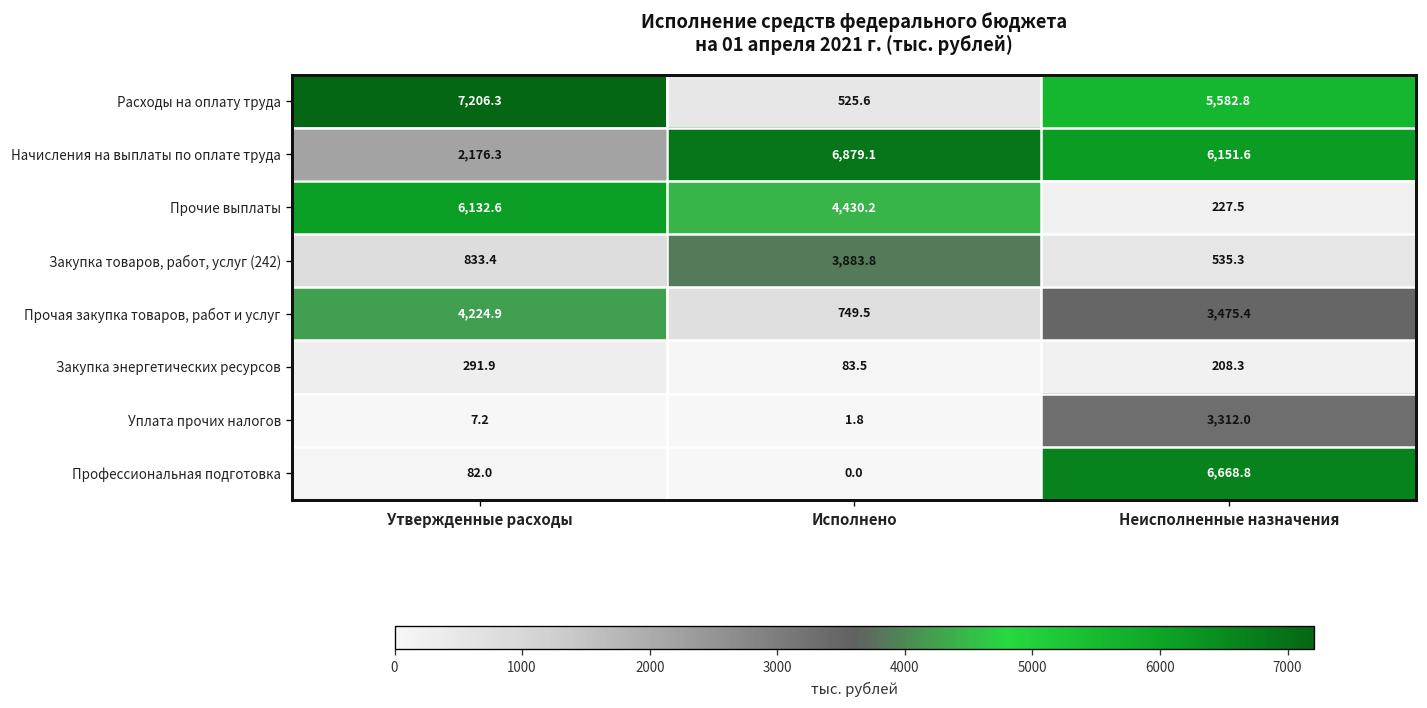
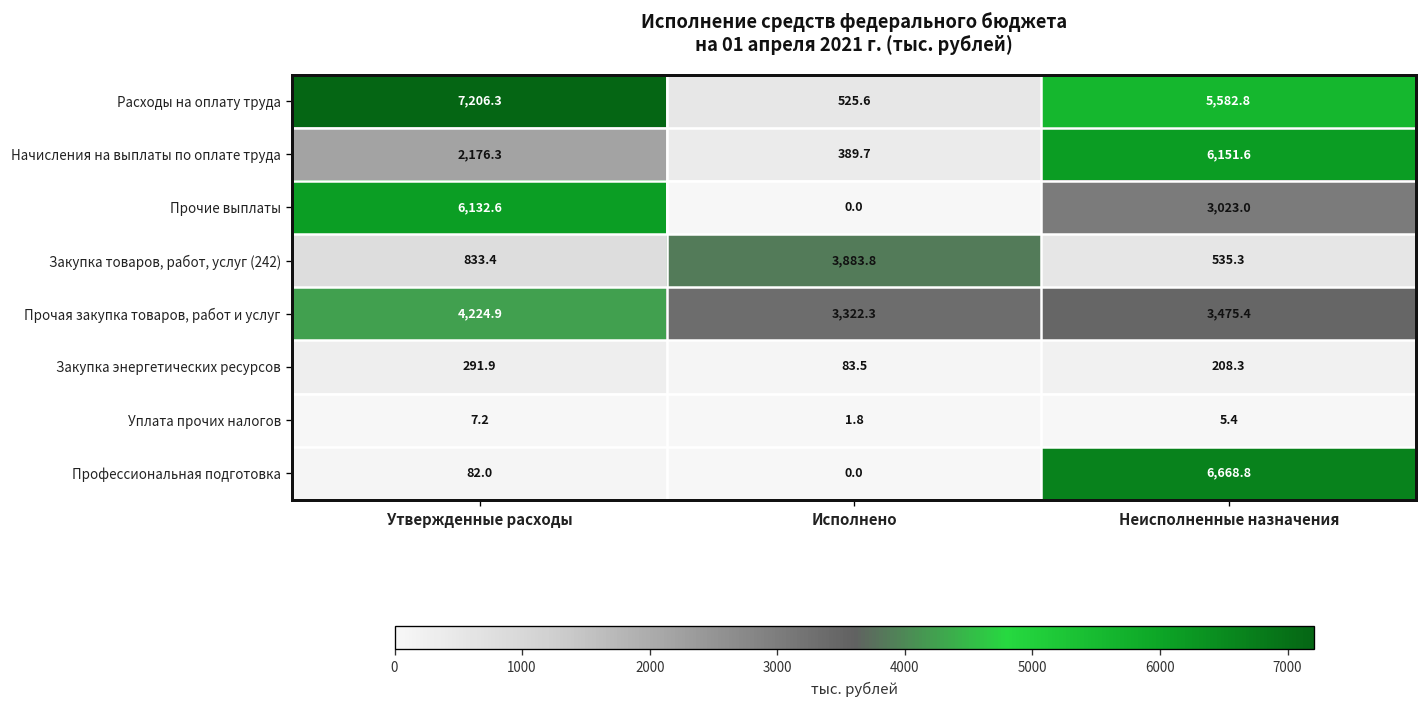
  {
    "Расходы на оплату труда": {
      "Утвержденные расходы": "7,206.3",
      "Исполнено": "525.6",
      "Неисполненные назначения": "5,582.8"
    },
    "Начисления на выплаты по оплате труда": {
      "Утвержденные расходы": "2,176.3",
-     "Исполнено": "6,879.1",
+     "Исполнено": "389.7",
      "Неисполненные назначения": "6,151.6"
    },
    "Прочие выплаты": {
      "Утвержденные расходы": "6,132.6",
-     "Исполнено": "4,430.2",
-     "Неисполненные назначения": "227.5"
+     "Исполнено": "0.0",
+     "Неисполненные назначения": "3,023.0"
    },
    "Закупка товаров, работ, услуг (242)": {
      "Утвержденные расходы": "833.4",
      "Исполнено": "3,883.8",
      "Неисполненные назначения": "535.3"
    },
    "Прочая закупка товаров, работ и услуг": {
      "Утвержденные расходы": "4,224.9",
-     "Исполнено": "749.5",
+     "Исполнено": "3,322.3",
      "Неисполненные назначения": "3,475.4"
    },
    "Закупка энергетических ресурсов": {
      "Утвержденные расходы": "291.9",
      "Исполнено": "83.5",
      "Неисполненные назначения": "208.3"
    },
    "Уплата прочих налогов": {
      "Утвержденные расходы": "7.2",
      "Исполнено": "1.8",
-     "Неисполненные назначения": "3,312.0"
+     "Неисполненные назначения": "5.4"
    },
    "Профессиональная подготовка": {
      "Утвержденные расходы": "82.0",
      "Исполнено": "0.0",
      "Неисполненные назначения": "6,668.8"
    }
  }
